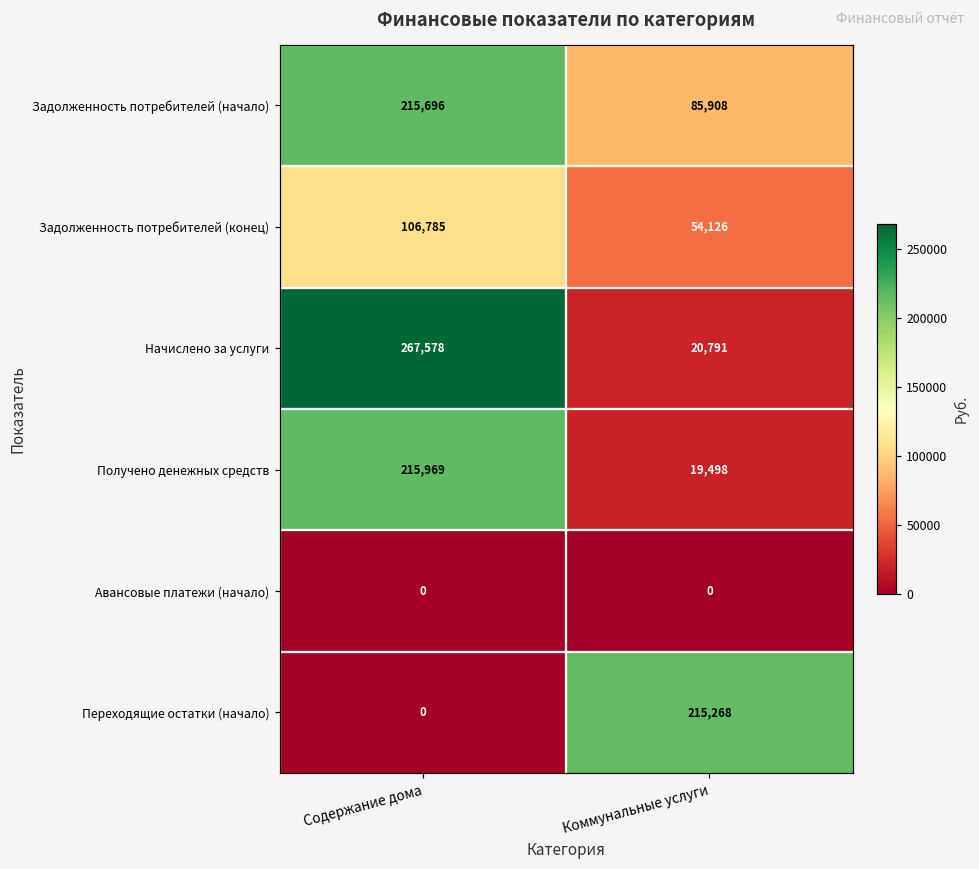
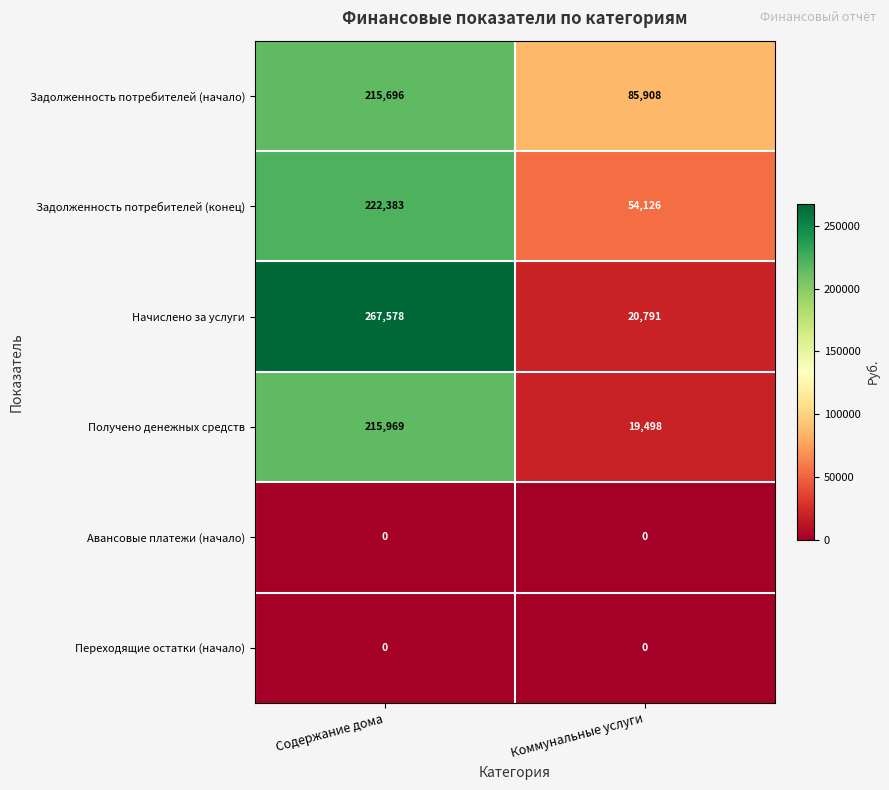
  {
    "Задолженность потребителей (начало)": {
      "Содержание дома": "215,696",
      "Коммунальные услуги": "85,908"
    },
    "Задолженность потребителей (конец)": {
-     "Содержание дома": "106,785",
+     "Содержание дома": "222,383",
      "Коммунальные услуги": "54,126"
    },
    "Начислено за услуги": {
      "Содержание дома": "267,578",
      "Коммунальные услуги": "20,791"
    },
    "Получено денежных средств": {
      "Содержание дома": "215,969",
      "Коммунальные услуги": "19,498"
    },
    "Авансовые платежи (начало)": {
      "Содержание дома": "0",
      "Коммунальные услуги": "0"
    },
    "Переходящие остатки (начало)": {
      "Содержание дома": "0",
-     "Коммунальные услуги": "215,268"
+     "Коммунальные услуги": "0"
    }
  }
